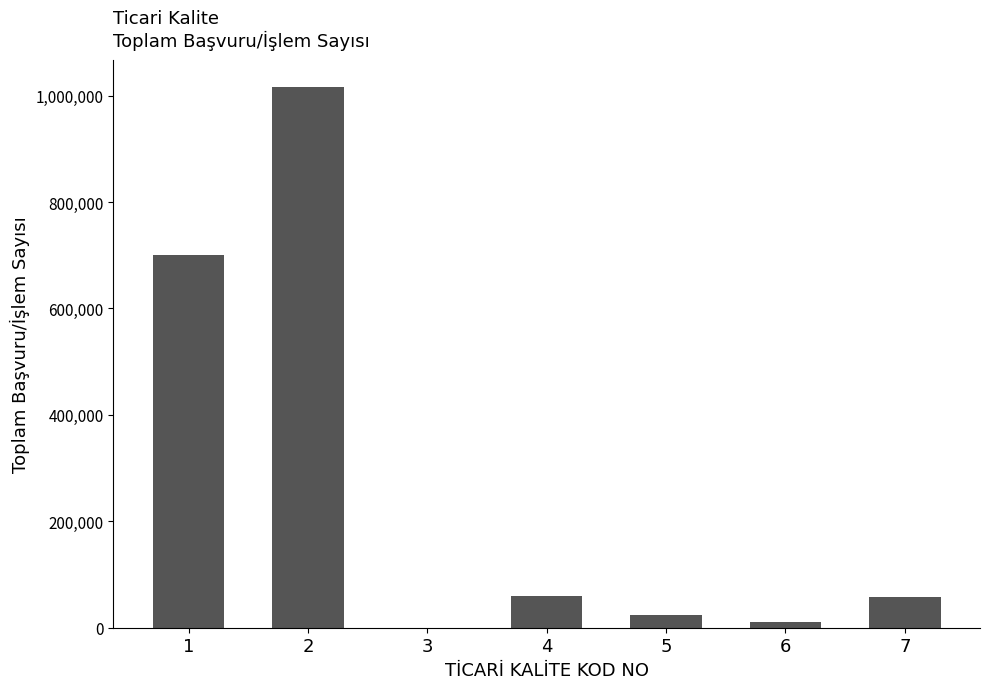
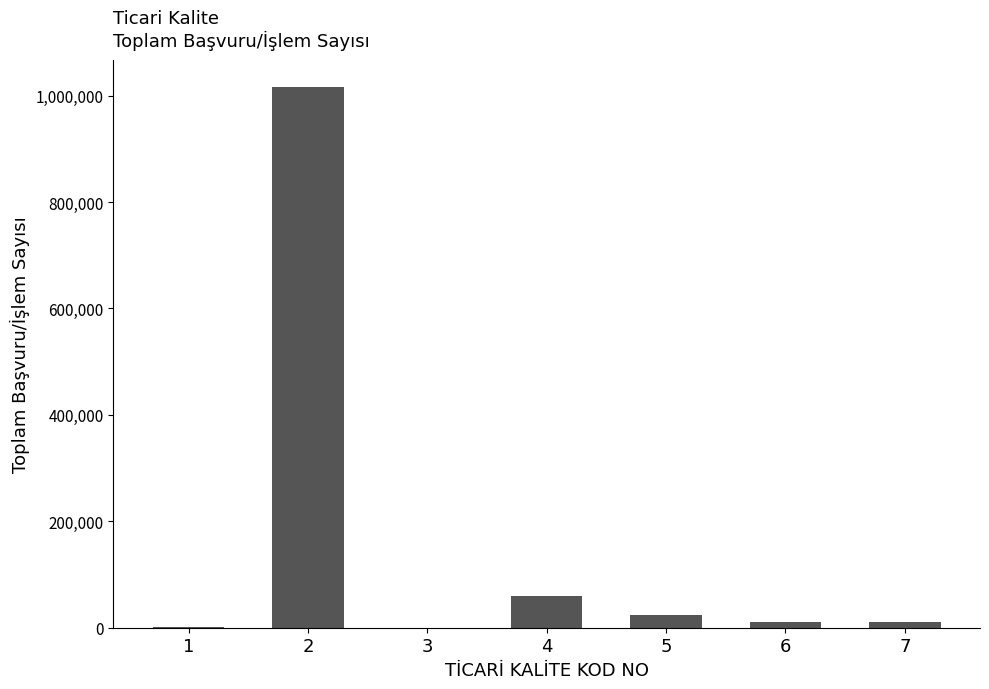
  {
-   "1": "700,000",
+   "1": "0",
    "2": "1,020,000",
    "4": "60,000",
    "5": "20,000",
    "6": "10,000",
-   "7": "60,000"
+   "7": "10,000"
  }
